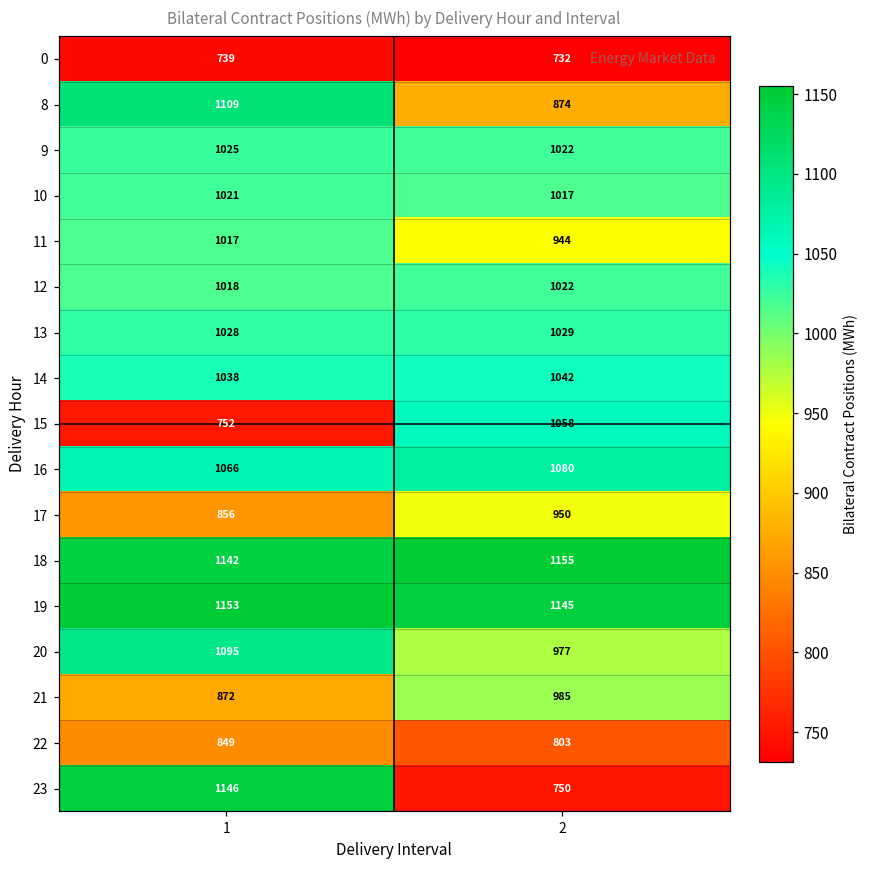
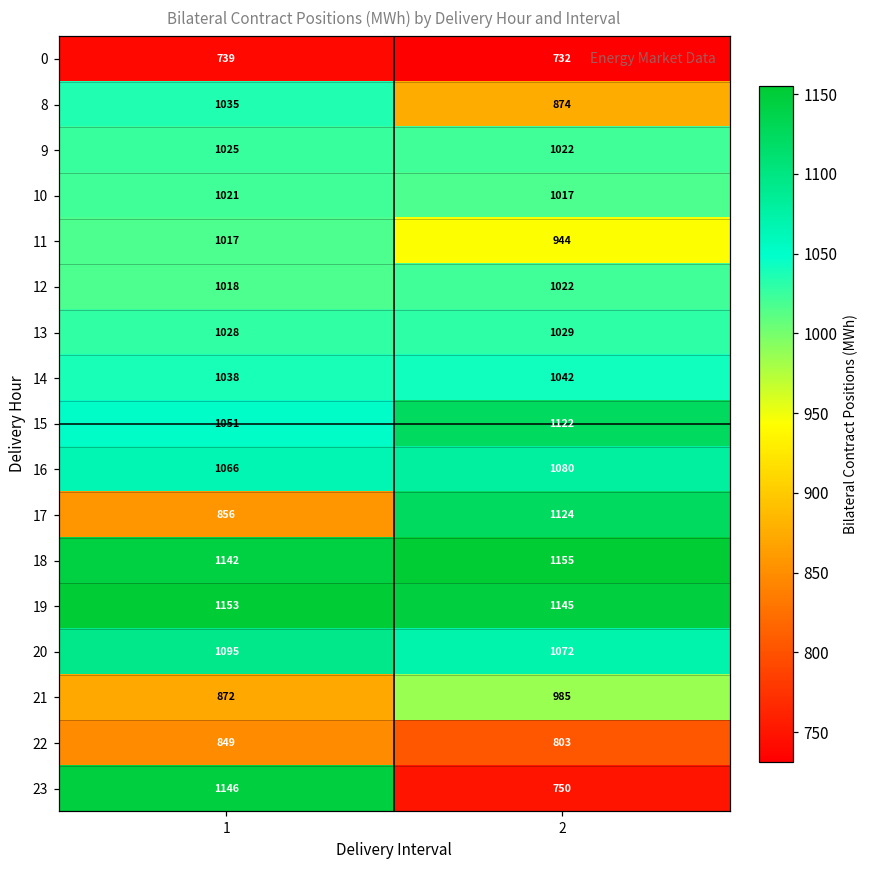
  {
    "0": {
      "1": 739
    },
    "8": {
-     "1": 1109,
+     "1": 1035,
      "2": 874
    },
    "9": {
      "1": 1025,
      "2": 1022
    },
    "10": {
      "1": 1021,
      "2": 1017
    },
    "11": {
      "1": 1017,
      "2": 944
    },
    "12": {
      "1": 1018,
      "2": 1022
    },
    "13": {
      "1": 1028,
      "2": 1029
    },
    "14": {
      "1": 1038,
      "2": 1042
    },
    "15": {
-     "1": 752,
-     "2": 1058
+     "1": 1051,
+     "2": 1122
    },
    "16": {
      "1": 1066,
      "2": 1080
    },
    "17": {
      "1": 856,
-     "2": 950
+     "2": 1124
    },
    "18": {
      "1": 1142,
      "2": 1155
    },
    "19": {
      "1": 1153,
      "2": 1145
    },
    "20": {
      "1": 1095,
-     "2": 977
+     "2": 1072
    },
    "21": {
      "1": 872,
      "2": 985
    },
    "22": {
      "1": 849,
      "2": 803
    },
    "23": {
      "1": 1146,
      "2": 750
    }
  }
